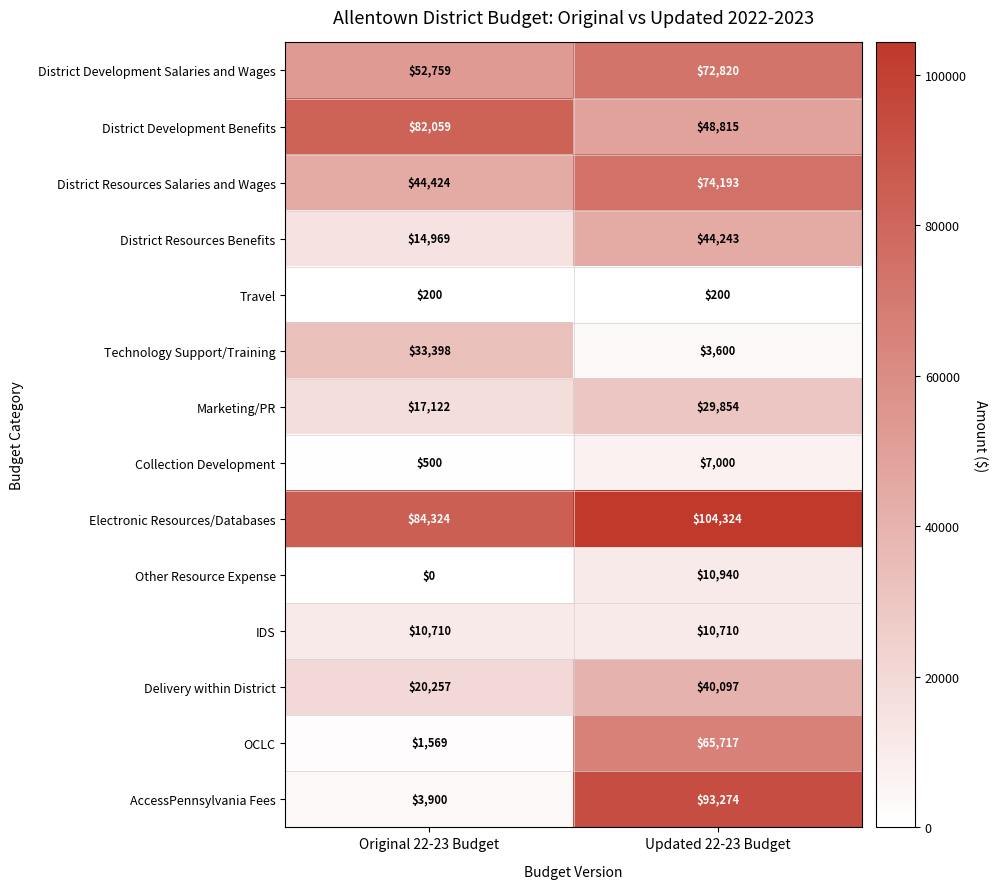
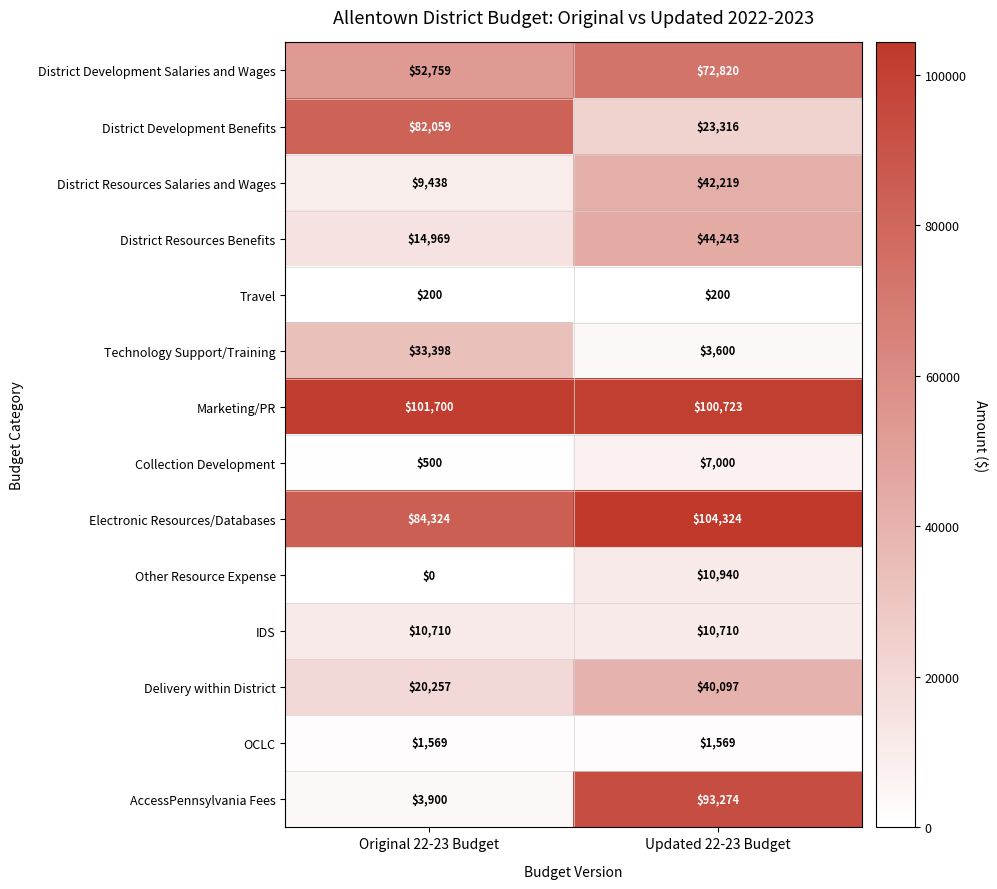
  {
    "District Development Salaries and Wages": {
      "Original 22-23 Budget": "$52,759",
      "Updated 22-23 Budget": "$72,820"
    },
    "District Development Benefits": {
      "Original 22-23 Budget": "$82,059",
-     "Updated 22-23 Budget": "$48,815"
+     "Updated 22-23 Budget": "$23,316"
    },
    "District Resources Salaries and Wages": {
-     "Original 22-23 Budget": "$44,424",
-     "Updated 22-23 Budget": "$74,193"
+     "Original 22-23 Budget": "$9,438",
+     "Updated 22-23 Budget": "$42,219"
    },
    "District Resources Benefits": {
      "Original 22-23 Budget": "$14,969",
      "Updated 22-23 Budget": "$44,243"
    },
    "Travel": {
      "Original 22-23 Budget": "$200",
      "Updated 22-23 Budget": "$200"
    },
    "Technology Support/Training": {
      "Original 22-23 Budget": "$33,398",
      "Updated 22-23 Budget": "$3,600"
    },
    "Marketing/PR": {
-     "Original 22-23 Budget": "$17,122",
-     "Updated 22-23 Budget": "$29,854"
+     "Original 22-23 Budget": "$101,700",
+     "Updated 22-23 Budget": "$100,723"
    },
    "Collection Development": {
      "Original 22-23 Budget": "$500",
      "Updated 22-23 Budget": "$7,000"
    },
    "Electronic Resources/Databases": {
      "Original 22-23 Budget": "$84,324",
      "Updated 22-23 Budget": "$104,324"
    },
    "Other Resource Expense": {
      "Original 22-23 Budget": "$0",
      "Updated 22-23 Budget": "$10,940"
    },
    "IDS": {
      "Original 22-23 Budget": "$10,710",
      "Updated 22-23 Budget": "$10,710"
    },
    "Delivery within District": {
      "Original 22-23 Budget": "$20,257",
      "Updated 22-23 Budget": "$40,097"
    },
    "OCLC": {
      "Original 22-23 Budget": "$1,569",
-     "Updated 22-23 Budget": "$65,717"
+     "Updated 22-23 Budget": "$1,569"
    },
    "AccessPennsylvania Fees": {
      "Original 22-23 Budget": "$3,900",
      "Updated 22-23 Budget": "$93,274"
    }
  }
